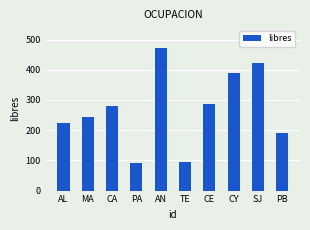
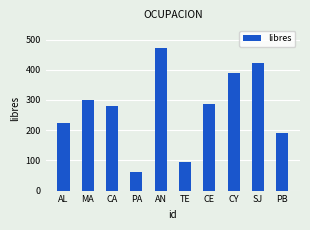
  {
    "AL": 220,
-   "MA": 250,
+   "MA": 300,
    "CA": 280,
-   "PA": 90,
+   "PA": 60,
    "AN": 470,
    "TE": 100,
    "CE": 290,
    "CY": 390,
    "SJ": 420,
    "PB": 190
  }
